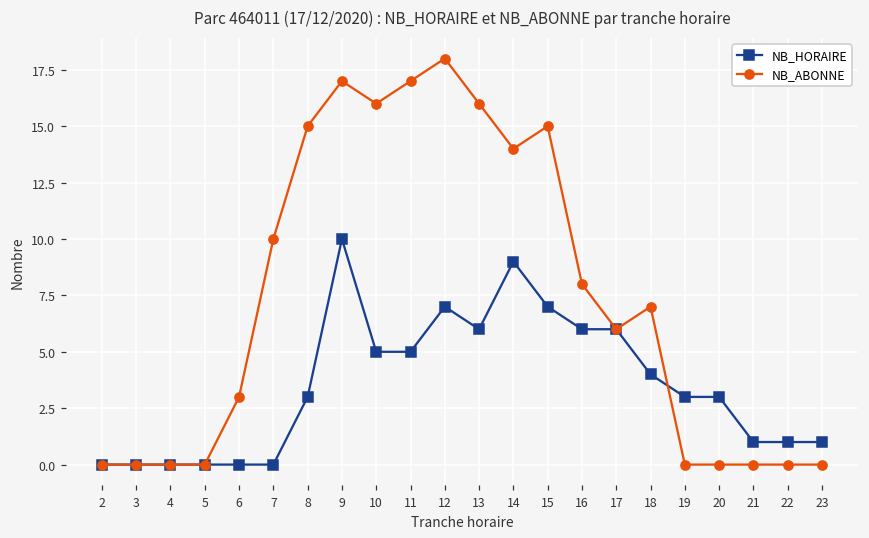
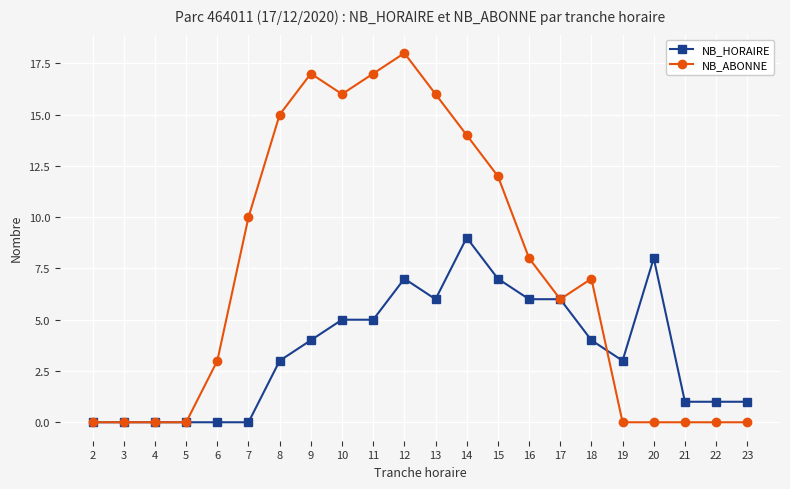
  {
    "NB_HORAIRE": {
      "6": 0,
      "7": 0,
      "8": 3,
-     "9": 10,
+     "9": 4,
      "10": 5,
      "11": 5,
      "12": 7,
      "13": 6,
      "14": 9,
      "15": 7,
      "16": 6,
      "18": 4,
      "19": 3,
-     "20": 3,
+     "20": 8,
      "21": 1,
      "22": 1,
      "23": 1
    },
    "NB_ABONNE": {
      "6": 3,
      "7": 10,
      "8": 15,
      "9": 17,
      "10": 16,
      "11": 17,
      "12": 18,
      "13": 16,
      "14": 14,
-     "15": 15,
+     "15": 12,
      "16": 8,
      "18": 7,
      "19": 0,
      "20": 0,
      "21": 0,
      "22": 0,
      "23": 0
    }
  }
